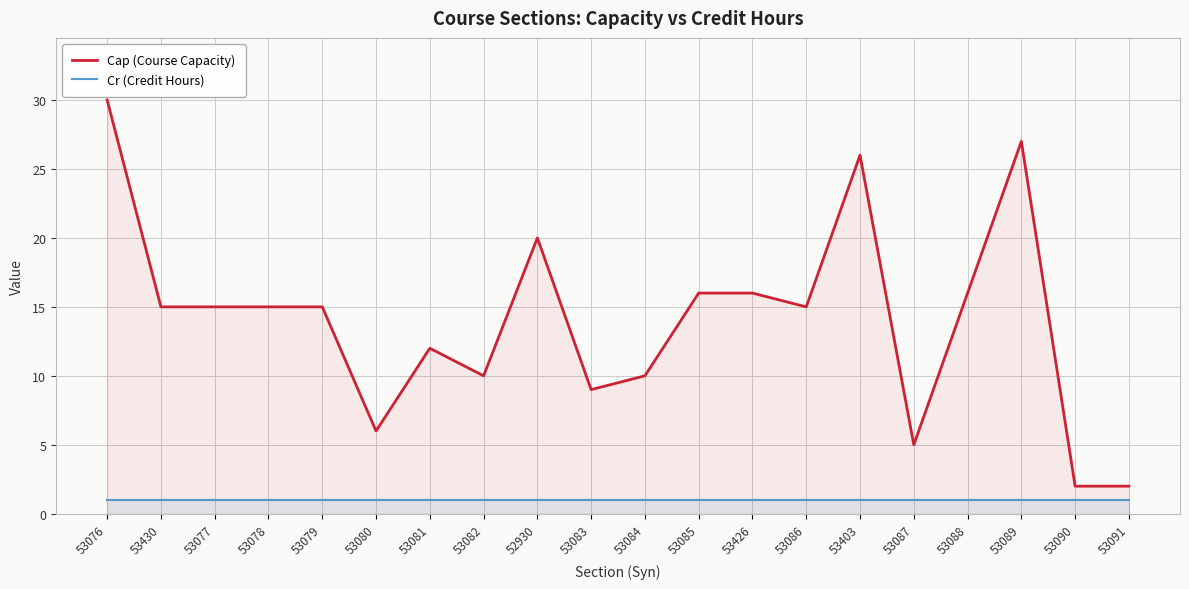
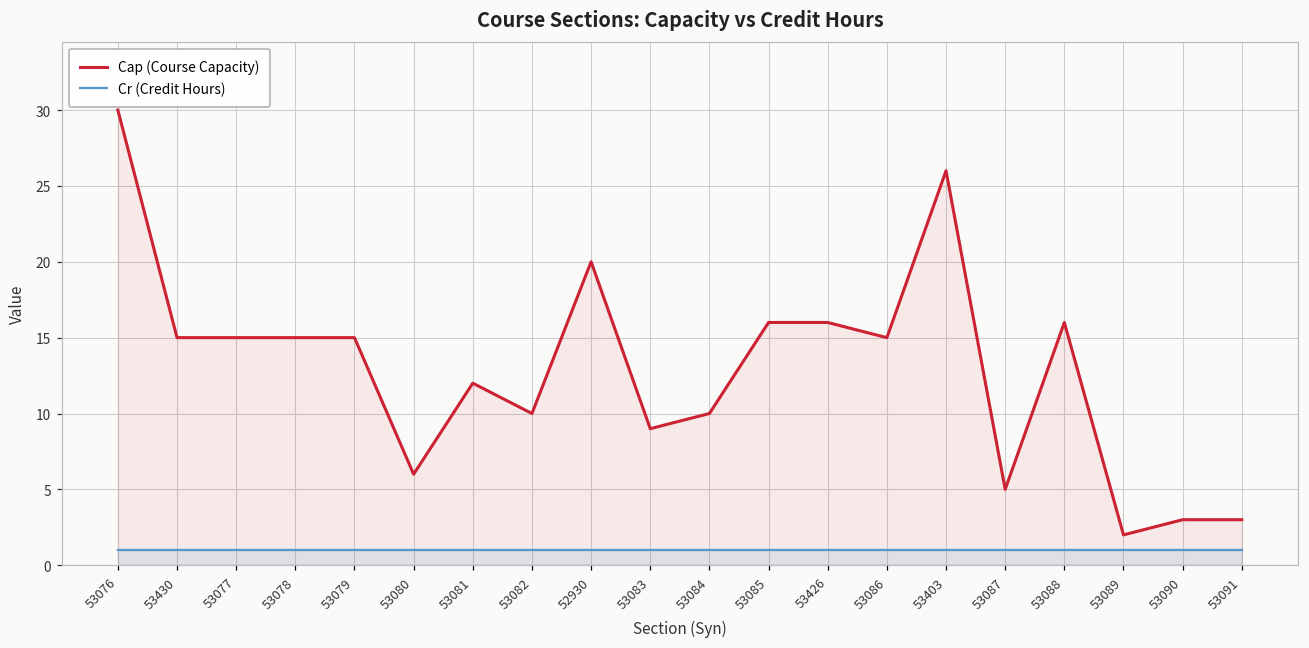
  {
    "Cap (Course Capacity)": {
      "53076": 30,
      "53430": 15,
      "53077": 15,
      "53078": 15,
      "53079": 15,
      "53080": 6,
      "53081": 12,
      "53082": 10,
      "52930": 20,
      "53083": 9,
      "53084": 10,
      "53085": 16,
      "53426": 16,
      "53086": 15,
      "53403": 26,
      "53087": 5,
      "53088": 16,
-     "53089": 27,
-     "53090": 2,
-     "53091": 2
+     "53089": 2,
+     "53090": 3,
+     "53091": 3
    },
    "Cr (Credit Hours)": {
      "53076": 1,
      "53430": 1,
      "53077": 1,
      "53078": 1,
      "53079": 1,
      "53080": 1,
      "53081": 1,
      "53082": 1,
      "52930": 1,
      "53083": 1,
      "53084": 1,
      "53085": 1,
      "53426": 1,
      "53086": 1,
      "53403": 1,
      "53087": 1,
      "53088": 1,
      "53089": 1,
      "53090": 1,
      "53091": 1
    }
  }
